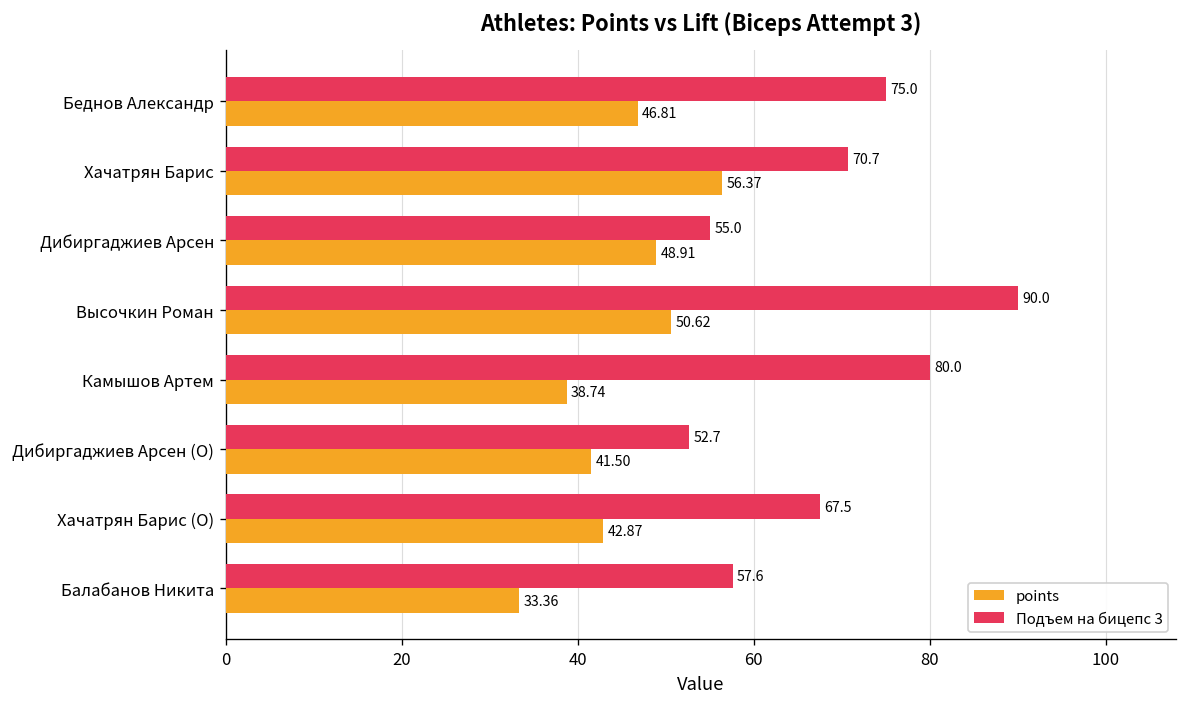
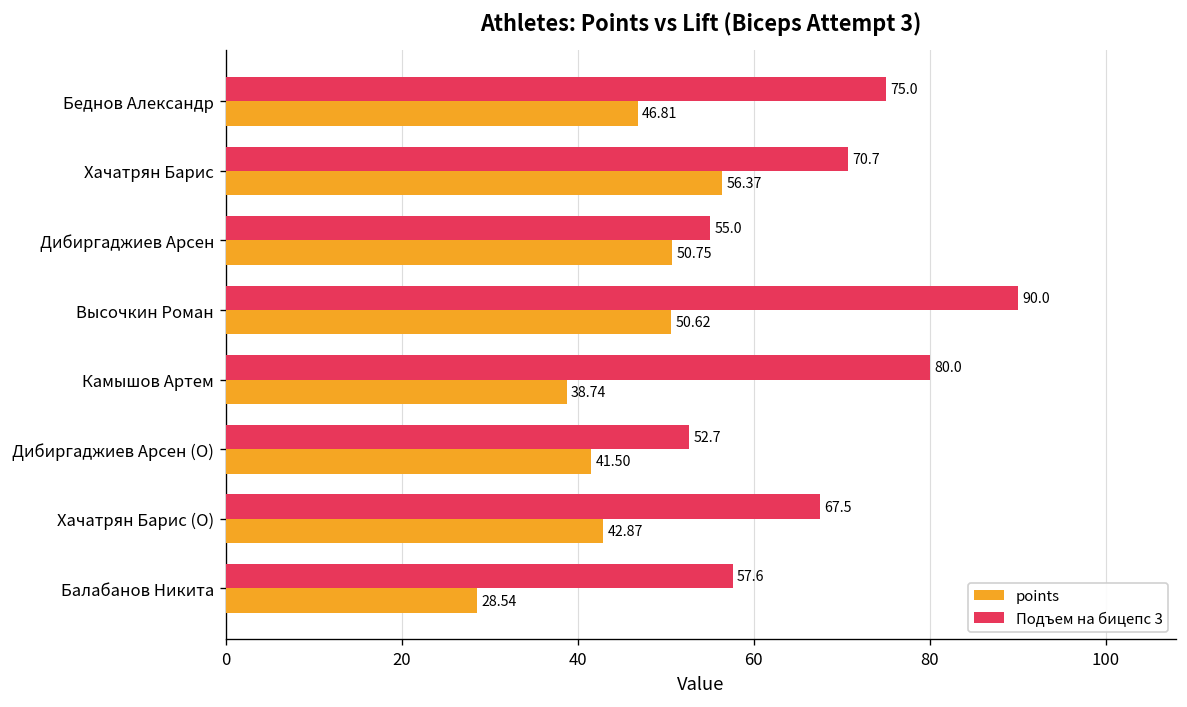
  {
    "points": {
      "Беднов Александр": 46.81,
      "Хачатрян Барис": 56.37,
-     "Дибиргаджиев Арсен": 48.91,
+     "Дибиргаджиев Арсен": 50.75,
      "Высочкин Роман": 50.62,
      "Камышов Артем": 38.74,
      "Дибиргаджиев Арсен (O)": 41.50,
      "Хачатрян Барис (O)": 42.87,
-     "Балабанов Никита": 33.36
+     "Балабанов Никита": 28.54
    },
    "Подъем на бицепс 3": {
      "Беднов Александр": 75.0,
      "Хачатрян Барис": 70.7,
      "Дибиргаджиев Арсен": 55.0,
      "Высочкин Роман": 90.0,
      "Камышов Артем": 80.0,
      "Дибиргаджиев Арсен (O)": 52.7,
      "Хачатрян Барис (O)": 67.5,
      "Балабанов Никита": 57.6
    }
  }
